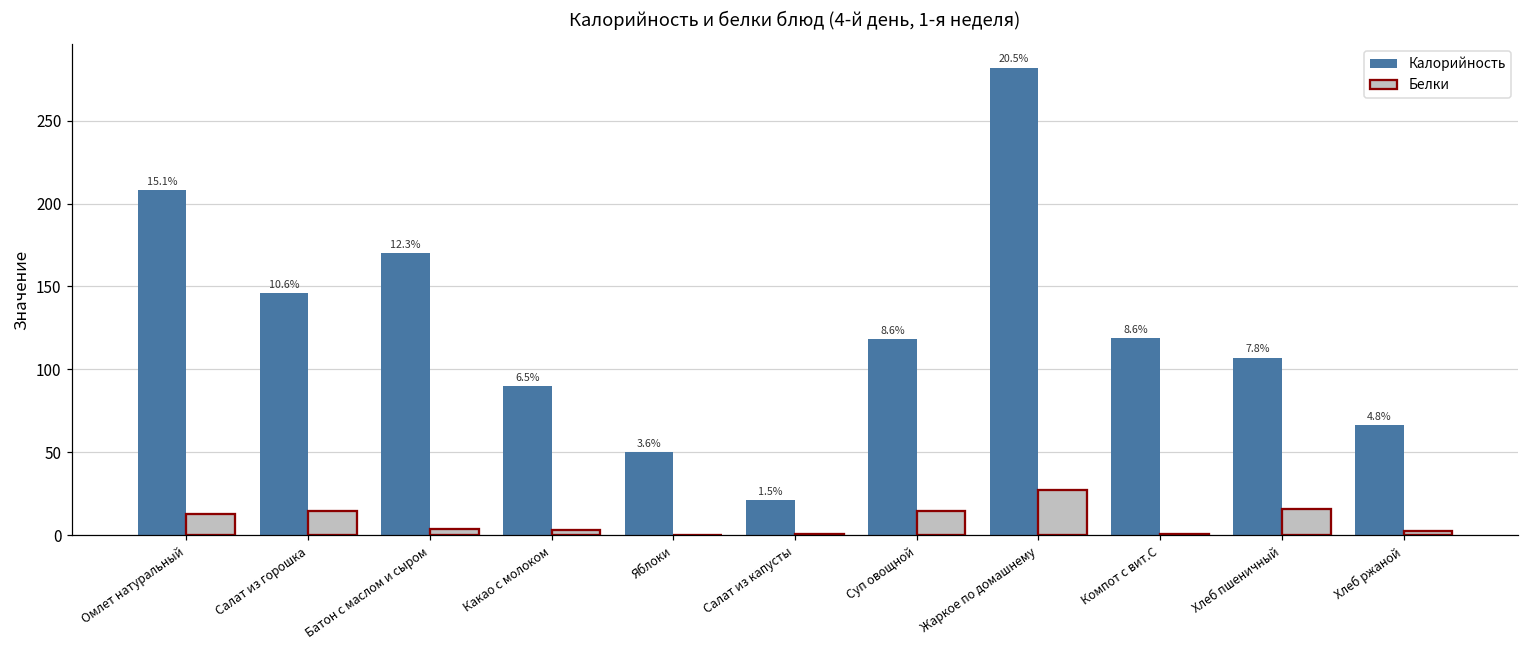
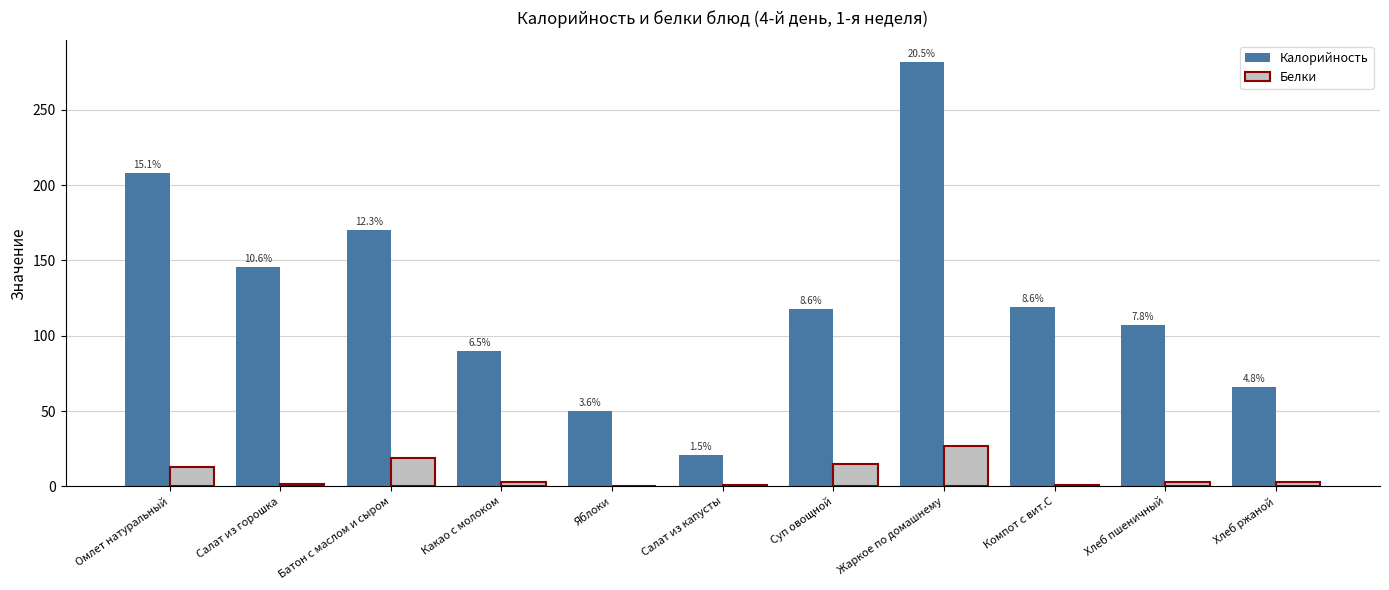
  {
    "Белки": {
      "Омлет натуральный": 13,
-     "Салат из горошка": 15,
-     "Батон с маслом и сыром": 3,
+     "Салат из горошка": 2,
+     "Батон с маслом и сыром": 19,
      "Какао с молоком": 3,
      "Суп овощной": 15,
      "Жаркое по домашнему": 27,
-     "Хлеб пшеничный": 16,
+     "Хлеб пшеничный": 3,
      "Хлеб ржаной": 3
    }
  }
